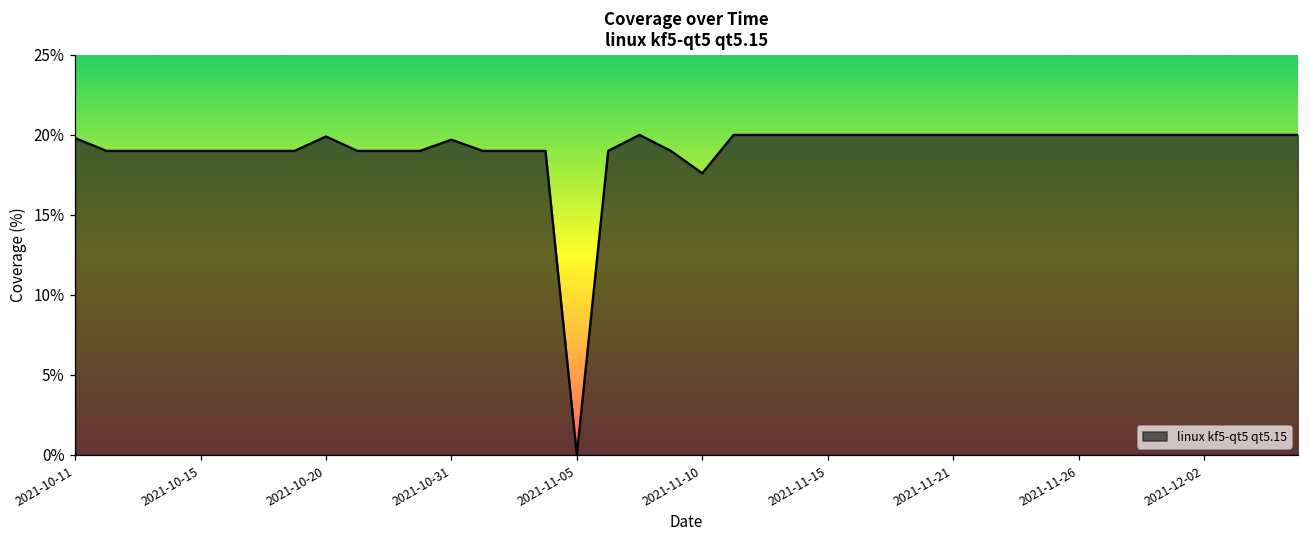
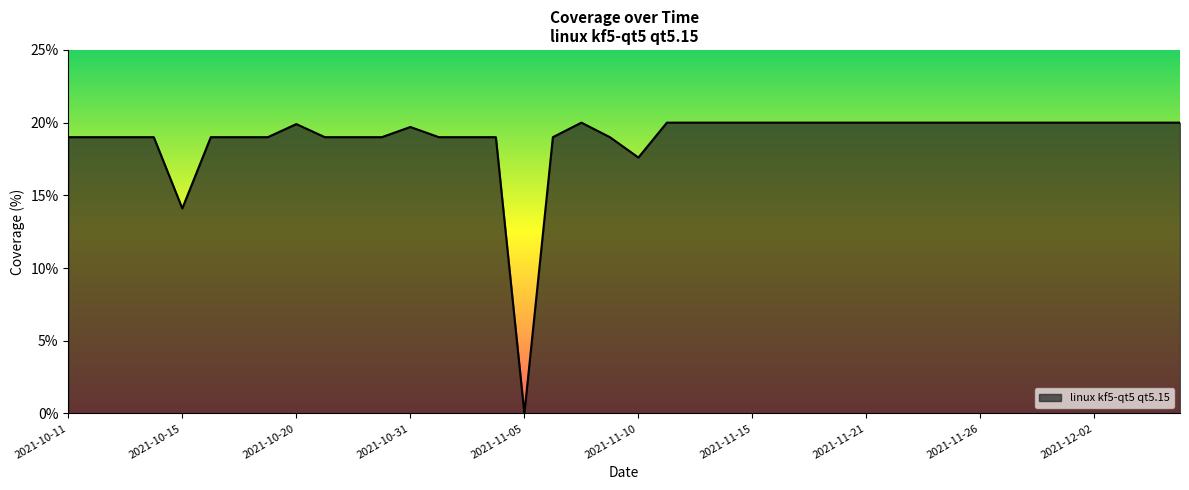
  {
-   "2021-10-11": "19.8%",
-   "2021-10-15": "19.0%",
+   "2021-10-11": "19.0%",
+   "2021-10-15": "14.1%",
    "2021-10-20": "19.9%",
    "2021-10-31": "19.7%",
    "2021-11-05": "0.0%",
    "2021-11-10": "17.6%",
    "2021-11-15": "20.0%",
    "2021-11-21": "20.0%",
    "2021-11-26": "20.0%",
    "2021-12-02": "20.0%"
  }
